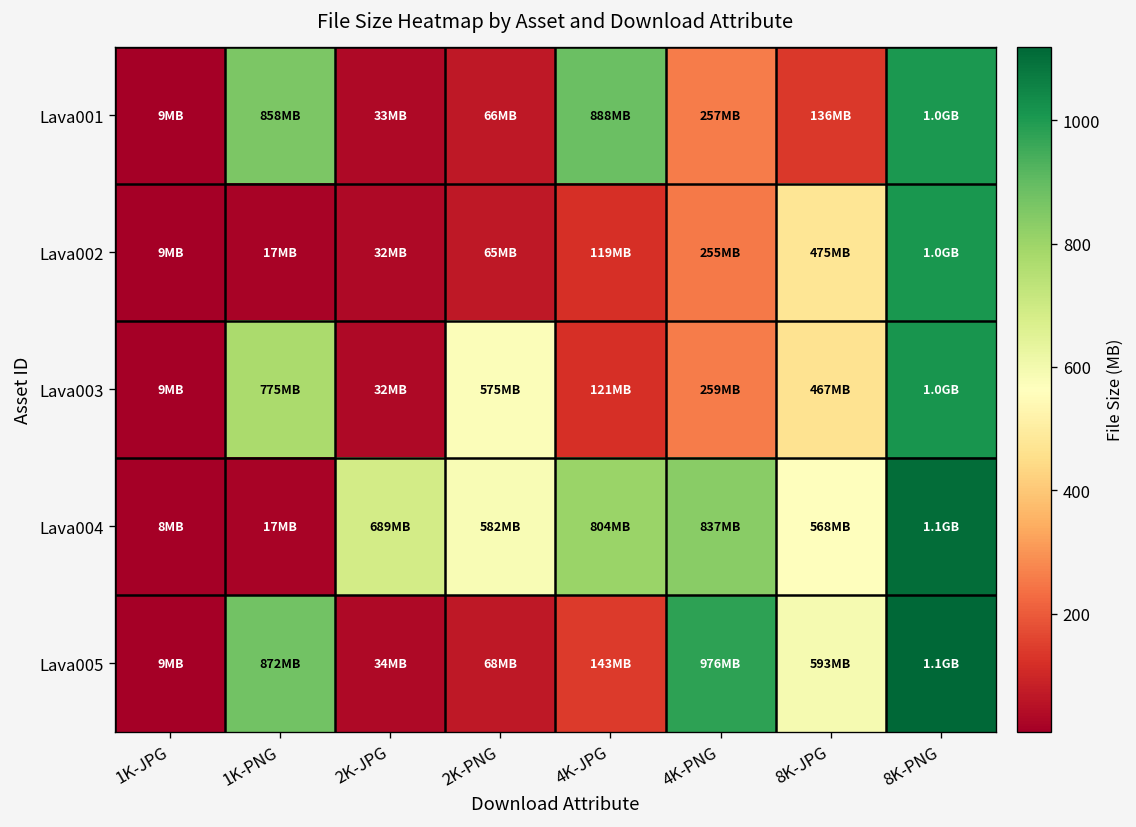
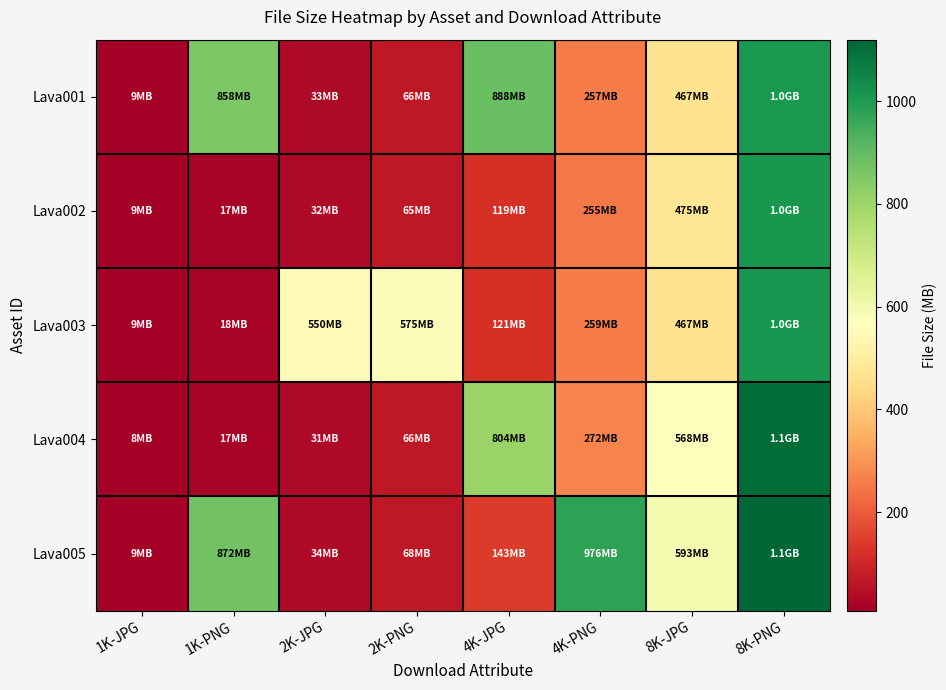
  {
    "Lava001": {
      "1K-JPG": 9,
      "1K-PNG": 858,
      "2K-JPG": 33,
      "2K-PNG": 66,
      "4K-JPG": 888,
      "4K-PNG": 257,
-     "8K-JPG": 136,
+     "8K-JPG": 467,
      "8K-PNG": 1.0
    },
    "Lava002": {
      "1K-JPG": 9,
      "1K-PNG": 17,
      "2K-JPG": 32,
      "2K-PNG": 65,
      "4K-JPG": 119,
      "4K-PNG": 255,
      "8K-JPG": 475,
      "8K-PNG": 1.0
    },
    "Lava003": {
      "1K-JPG": 9,
-     "1K-PNG": 775,
-     "2K-JPG": 32,
+     "1K-PNG": 18,
+     "2K-JPG": 550,
      "2K-PNG": 575,
      "4K-JPG": 121,
      "4K-PNG": 259,
      "8K-JPG": 467,
      "8K-PNG": 1.0
    },
    "Lava004": {
      "1K-JPG": 8,
      "1K-PNG": 17,
-     "2K-JPG": 689,
-     "2K-PNG": 582,
+     "2K-JPG": 31,
+     "2K-PNG": 66,
      "4K-JPG": 804,
-     "4K-PNG": 837,
+     "4K-PNG": 272,
      "8K-JPG": 568,
      "8K-PNG": 1.1
    },
    "Lava005": {
      "1K-JPG": 9,
      "1K-PNG": 872,
      "2K-JPG": 34,
      "2K-PNG": 68,
      "4K-JPG": 143,
      "4K-PNG": 976,
      "8K-JPG": 593,
      "8K-PNG": 1.1
    }
  }
